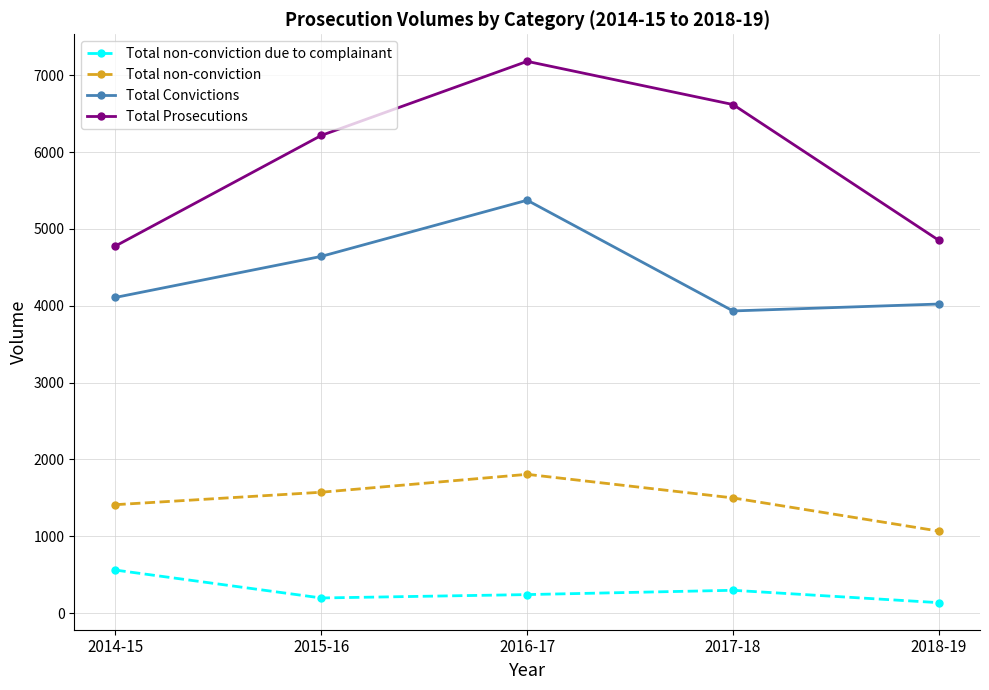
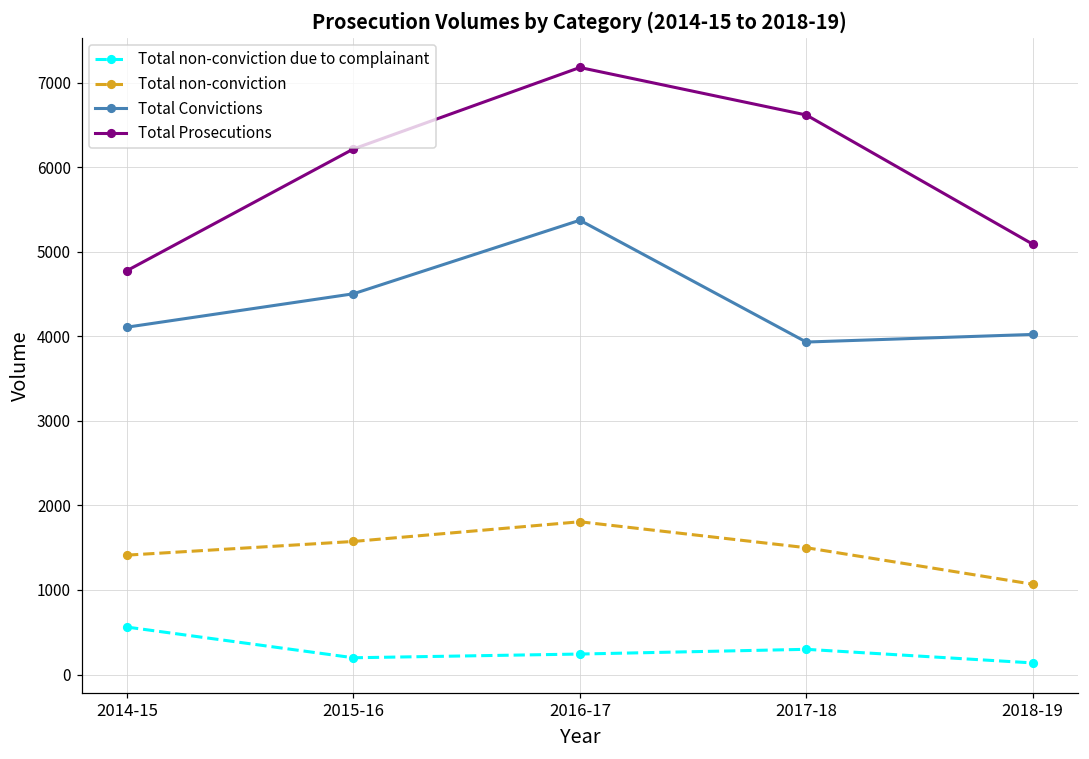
  {
    "Total non-conviction due to complainant": {
      "2014-15": 600,
      "2015-16": 200,
      "2016-17": 200,
      "2017-18": 300,
      "2018-19": 100
    },
    "Total non-conviction": {
      "2014-15": 1400,
      "2015-16": 1600,
      "2016-17": 1800,
      "2017-18": 1500,
      "2018-19": 1100
    },
    "Total Convictions": {
      "2014-15": 4100,
-     "2015-16": 4600,
+     "2015-16": 4500,
      "2016-17": 5400,
      "2017-18": 3900,
      "2018-19": 4000
    },
    "Total Prosecutions": {
      "2014-15": 4800,
      "2015-16": 6200,
      "2016-17": 7200,
      "2017-18": 6600,
-     "2018-19": 4900
+     "2018-19": 5100
    }
  }
